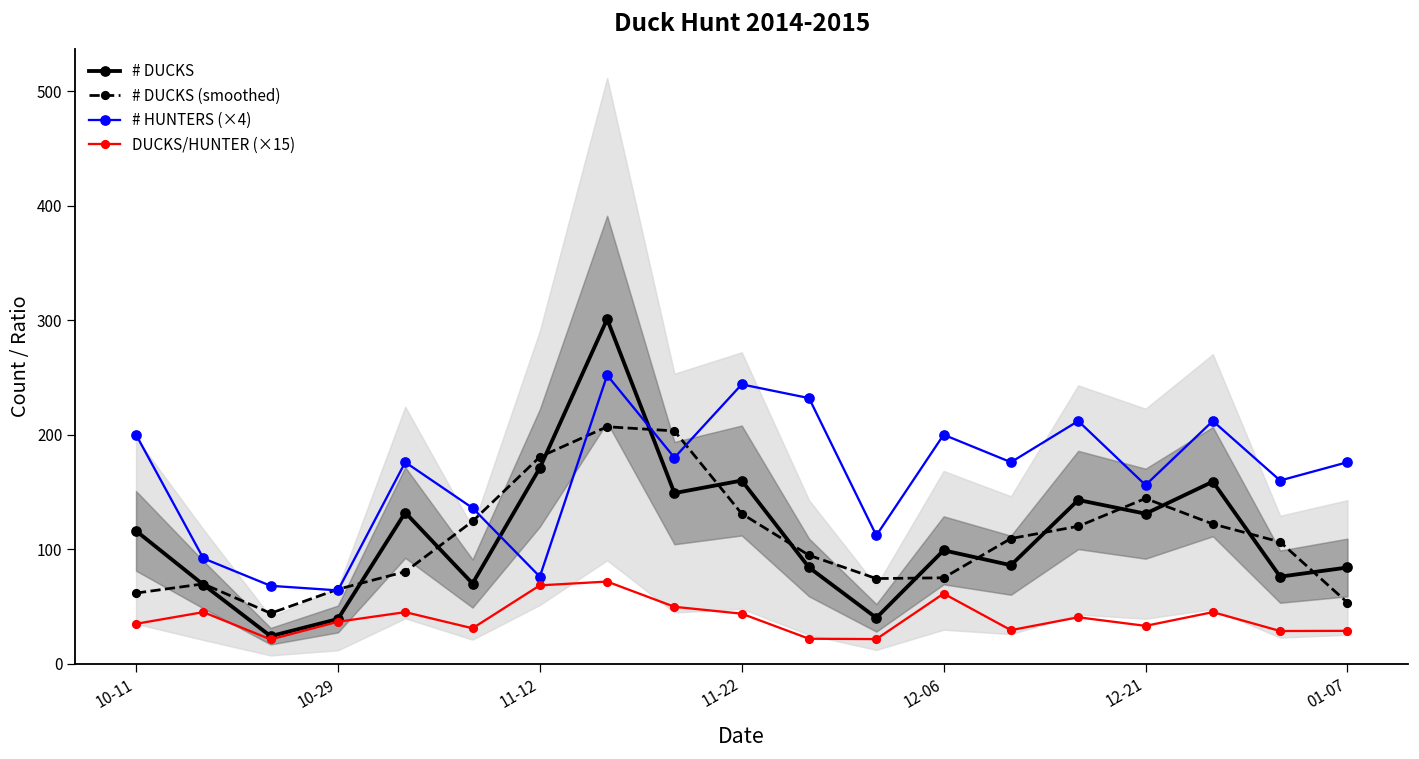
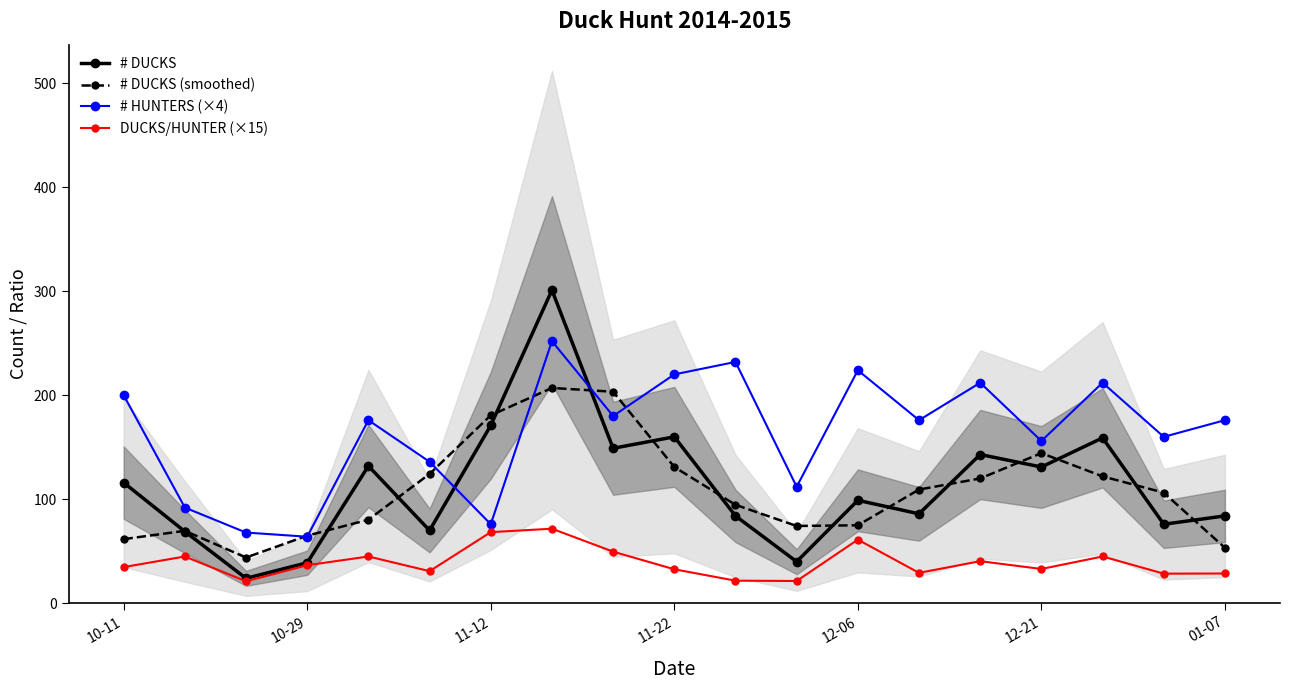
  {
    "# HUNTERS (×4)": {
      "10-11": 200,
      "11-12": 76,
-     "11-22": 244,
-     "12-06": 200,
+     "11-22": 220,
+     "12-06": 224,
      "12-21": 156,
      "01-07": 176
    },
    "DUCKS/HUNTER (×15)": {
      "10-11": 35,
      "11-12": 68,
-     "11-22": 44,
+     "11-22": 33,
      "12-06": 61,
      "12-21": 33,
      "01-07": 29
    }
  }
